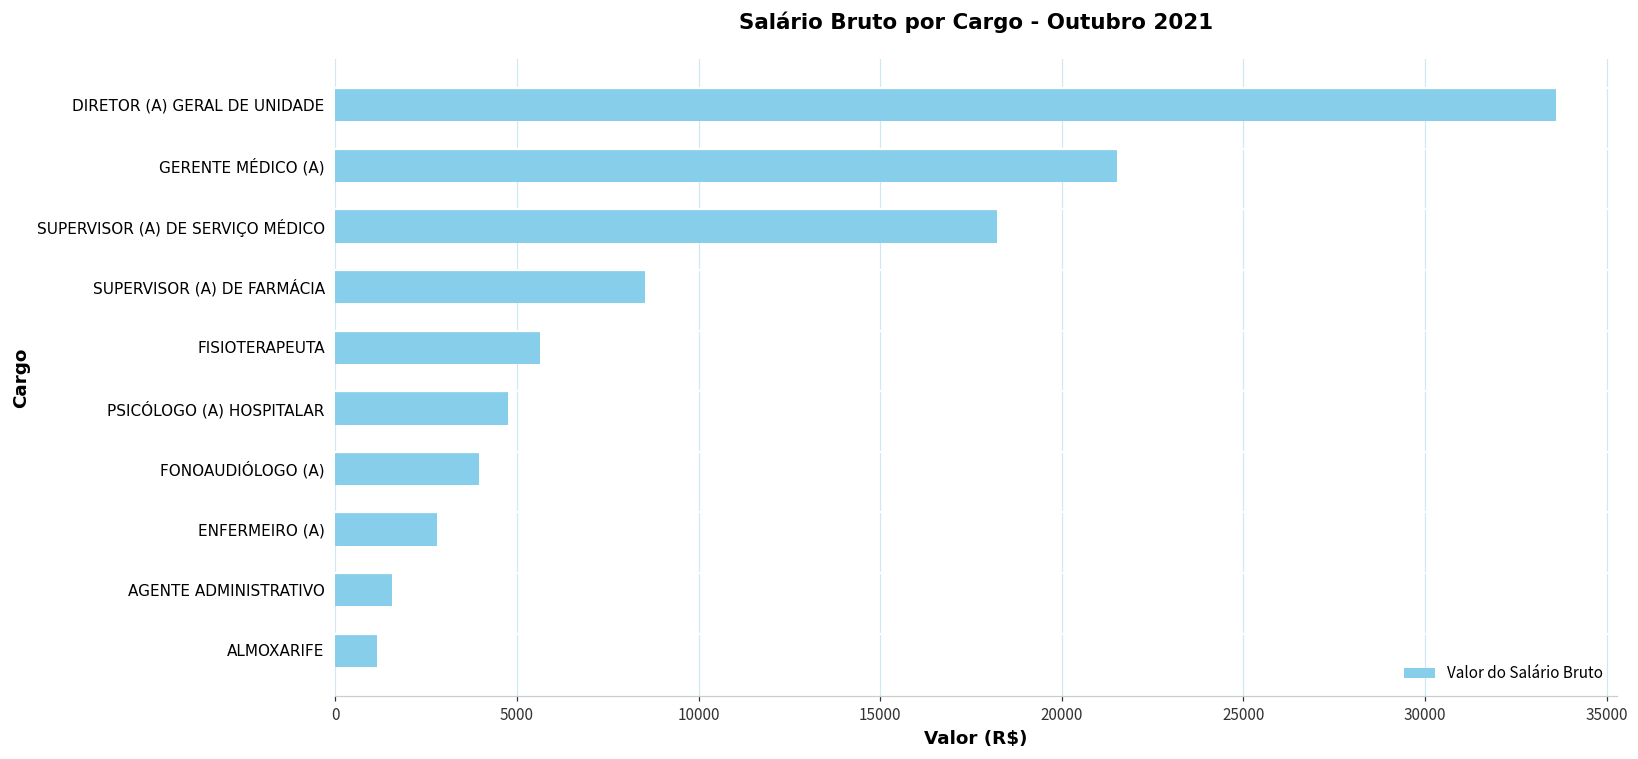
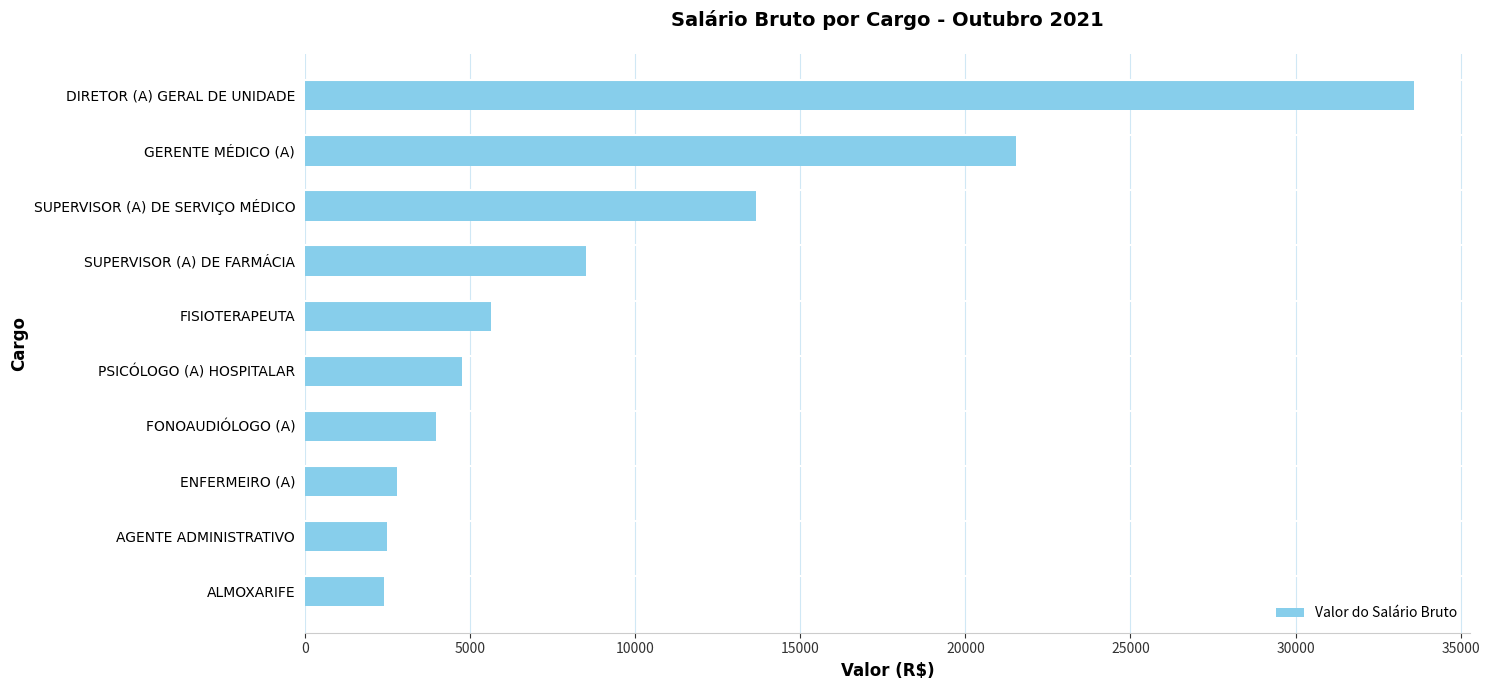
  {
    "DIRETOR (A) GERAL DE UNIDADE": 33600,
    "GERENTE MÉDICO (A)": 21500,
-   "SUPERVISOR (A) DE SERVIÇO MÉDICO": 18200,
+   "SUPERVISOR (A) DE SERVIÇO MÉDICO": 13700,
    "SUPERVISOR (A) DE FARMÁCIA": 8500,
    "FISIOTERAPEUTA": 5600,
    "PSICÓLOGO (A) HOSPITALAR": 4800,
    "FONOAUDIÓLOGO (A)": 4000,
    "ENFERMEIRO (A)": 2800,
-   "AGENTE ADMINISTRATIVO": 1600,
-   "ALMOXARIFE": 1200
+   "AGENTE ADMINISTRATIVO": 2500,
+   "ALMOXARIFE": 2400
  }
